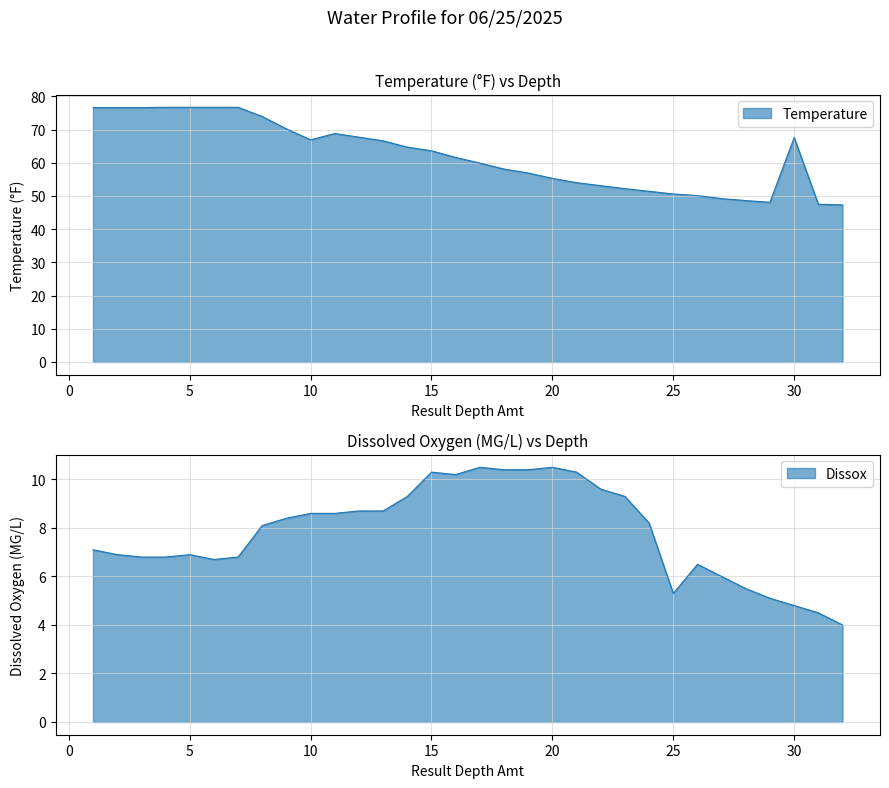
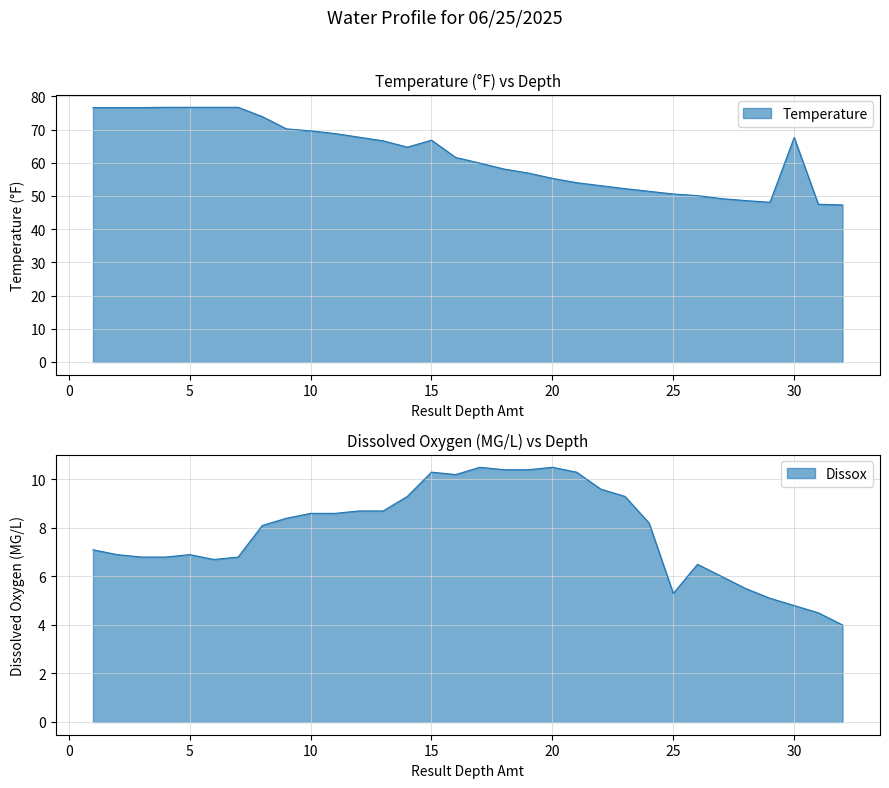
  {
    "Temperature (°F) vs Depth": {
      "5": 77,
-     "10": 67,
-     "15": 64,
+     "10": 70,
+     "15": 67,
      "20": 55,
      "25": 51,
      "30": 68
    },
    "Dissolved Oxygen (MG/L) vs Depth": {
      "5": 6.9,
      "10": 8.6,
      "15": 10.3,
      "20": 10.5,
      "25": 5.3,
      "30": 4.8
    }
  }
